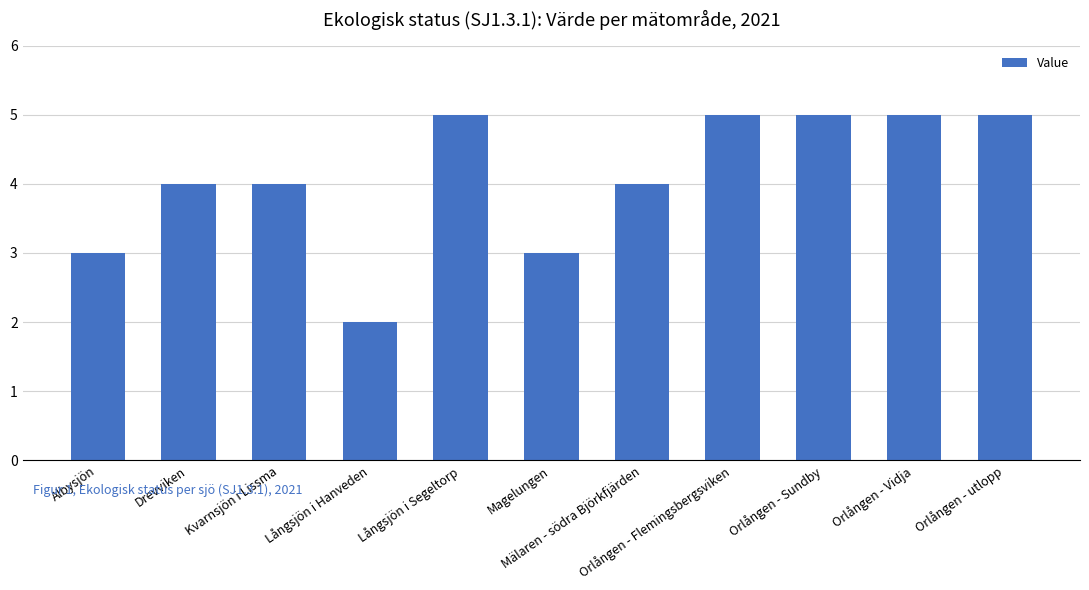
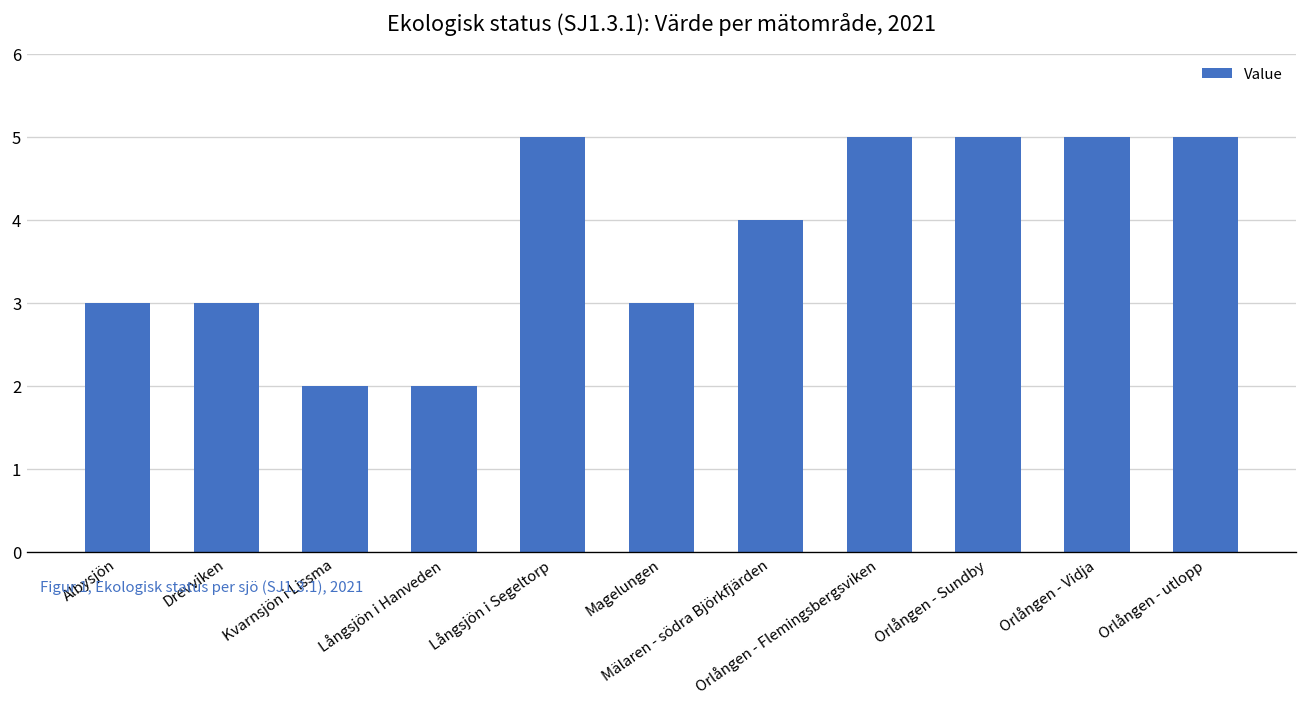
  {
    "Albysjön": 3,
-   "Drevviken": 4,
-   "Kvarnsjön i Lissma": 4,
+   "Drevviken": 3,
+   "Kvarnsjön i Lissma": 2,
    "Långsjön i Hanveden": 2,
    "Långsjön i Segeltorp": 5,
    "Magelungen": 3,
    "Mälaren - södra Björkfjärden": 4,
    "Orlången - Flemingsbergsviken": 5,
    "Orlången - Sundby": 5,
    "Orlången - Vidja": 5,
    "Orlången - utlopp": 5
  }
